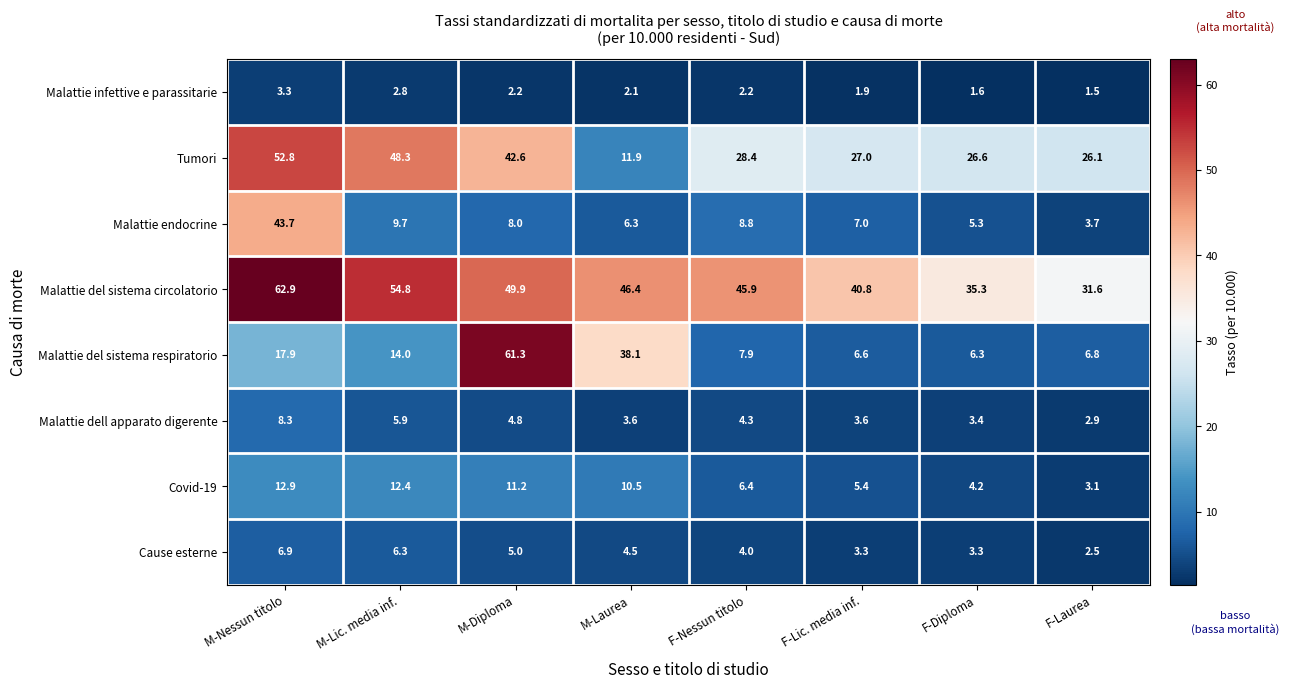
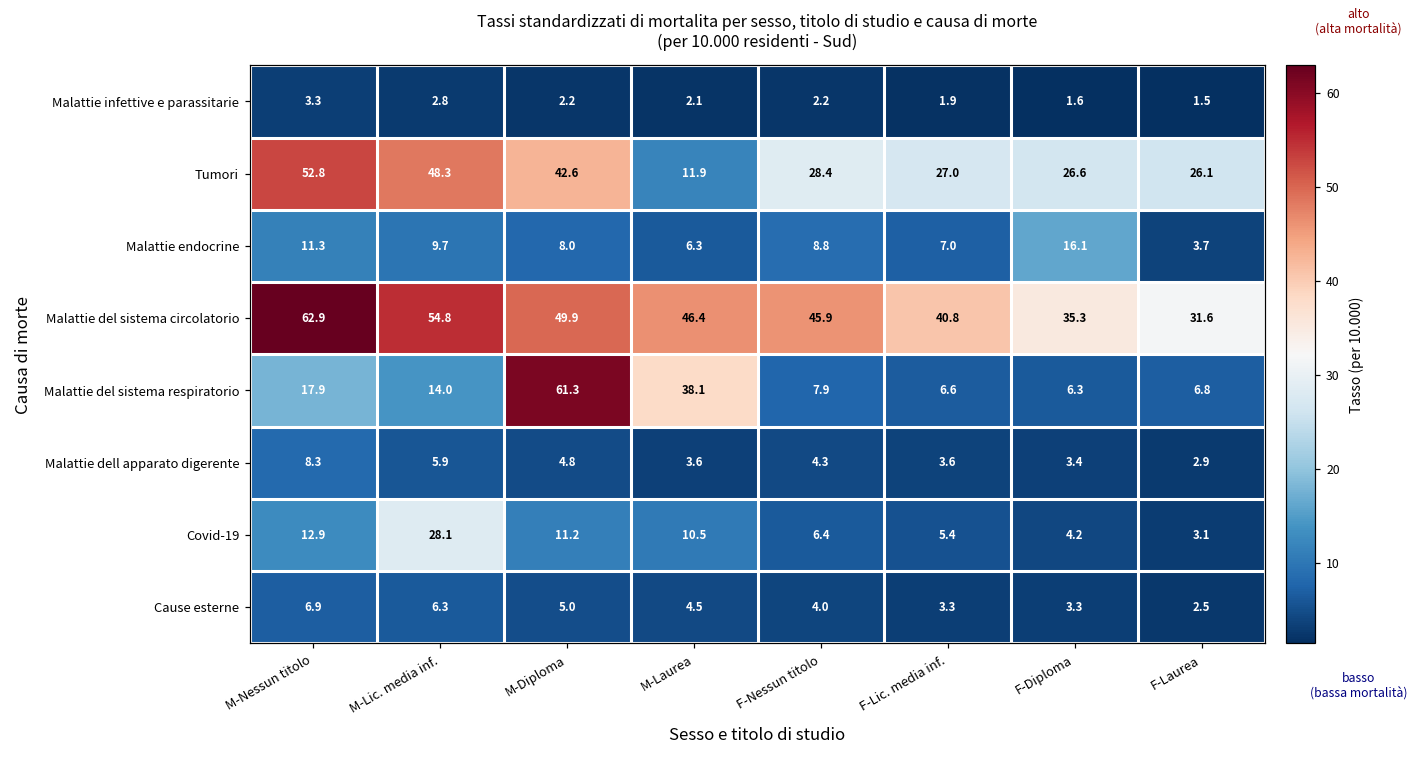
  {
    "Malattie infettive e parassitarie": {
      "M-Nessun titolo": 3.3,
      "M-Lic. media inf.": 2.8,
      "M-Diploma": 2.2,
      "M-Laurea": 2.1,
      "F-Nessun titolo": 2.2,
      "F-Lic. media inf.": 1.9,
      "F-Diploma": 1.6,
      "F-Laurea": 1.5
    },
    "Tumori": {
      "M-Nessun titolo": 52.8,
      "M-Lic. media inf.": 48.3,
      "M-Diploma": 42.6,
      "M-Laurea": 11.9,
      "F-Nessun titolo": 28.4,
      "F-Lic. media inf.": 27.0,
      "F-Diploma": 26.6,
      "F-Laurea": 26.1
    },
    "Malattie endocrine": {
-     "M-Nessun titolo": 43.7,
+     "M-Nessun titolo": 11.3,
      "M-Lic. media inf.": 9.7,
      "M-Diploma": 8.0,
      "M-Laurea": 6.3,
      "F-Nessun titolo": 8.8,
      "F-Lic. media inf.": 7.0,
-     "F-Diploma": 5.3,
+     "F-Diploma": 16.1,
      "F-Laurea": 3.7
    },
    "Malattie del sistema circolatorio": {
      "M-Nessun titolo": 62.9,
      "M-Lic. media inf.": 54.8,
      "M-Diploma": 49.9,
      "M-Laurea": 46.4,
      "F-Nessun titolo": 45.9,
      "F-Lic. media inf.": 40.8,
      "F-Diploma": 35.3,
      "F-Laurea": 31.6
    },
    "Malattie del sistema respiratorio": {
      "M-Nessun titolo": 17.9,
      "M-Lic. media inf.": 14.0,
      "M-Diploma": 61.3,
      "M-Laurea": 38.1,
      "F-Nessun titolo": 7.9,
      "F-Lic. media inf.": 6.6,
      "F-Diploma": 6.3,
      "F-Laurea": 6.8
    },
    "Malattie dell apparato digerente": {
      "M-Nessun titolo": 8.3,
      "M-Lic. media inf.": 5.9,
      "M-Diploma": 4.8,
      "M-Laurea": 3.6,
      "F-Nessun titolo": 4.3,
      "F-Lic. media inf.": 3.6,
      "F-Diploma": 3.4,
      "F-Laurea": 2.9
    },
    "Covid-19": {
      "M-Nessun titolo": 12.9,
-     "M-Lic. media inf.": 12.4,
+     "M-Lic. media inf.": 28.1,
      "M-Diploma": 11.2,
      "M-Laurea": 10.5,
      "F-Nessun titolo": 6.4,
      "F-Lic. media inf.": 5.4,
      "F-Diploma": 4.2,
      "F-Laurea": 3.1
    },
    "Cause esterne": {
      "M-Nessun titolo": 6.9,
      "M-Lic. media inf.": 6.3,
      "M-Diploma": 5.0,
      "M-Laurea": 4.5,
      "F-Nessun titolo": 4.0,
      "F-Lic. media inf.": 3.3,
      "F-Diploma": 3.3,
      "F-Laurea": 2.5
    }
  }
